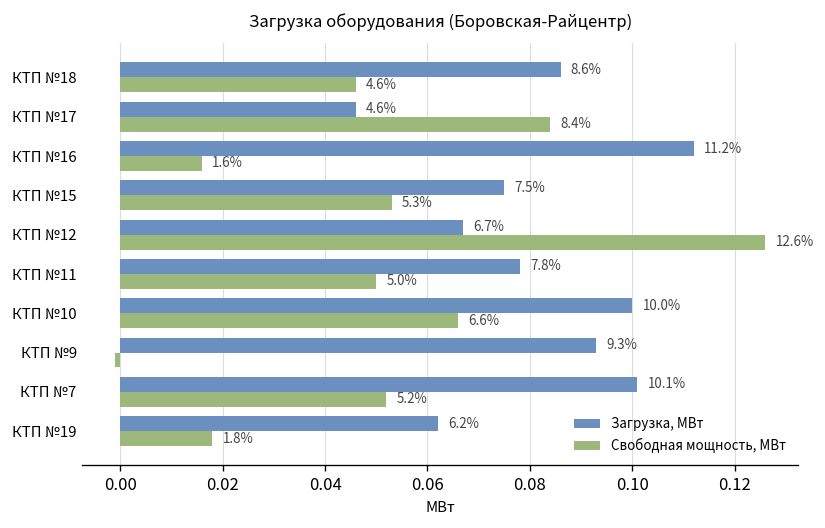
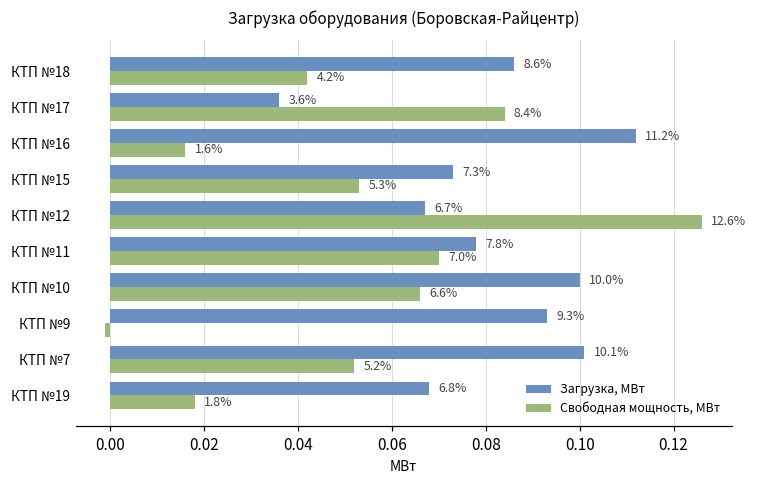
  {
    "Загрузка, МВт": {
      "КТП №18": "8.6%",
-     "КТП №17": "4.6%",
+     "КТП №17": "3.6%",
      "КТП №16": "11.2%",
-     "КТП №15": "7.5%",
+     "КТП №15": "7.3%",
      "КТП №12": "6.7%",
      "КТП №11": "7.8%",
      "КТП №10": "10.0%",
      "КТП №9": "9.3%",
      "КТП №7": "10.1%",
-     "КТП №19": "6.2%"
+     "КТП №19": "6.8%"
    },
    "Свободная мощность, МВт": {
-     "КТП №18": "4.6%",
+     "КТП №18": "4.2%",
      "КТП №17": "8.4%",
      "КТП №16": "1.6%",
      "КТП №15": "5.3%",
      "КТП №12": "12.6%",
-     "КТП №11": "5.0%",
+     "КТП №11": "7.0%",
      "КТП №10": "6.6%",
      "КТП №7": "5.2%",
      "КТП №19": "1.8%"
    }
  }
